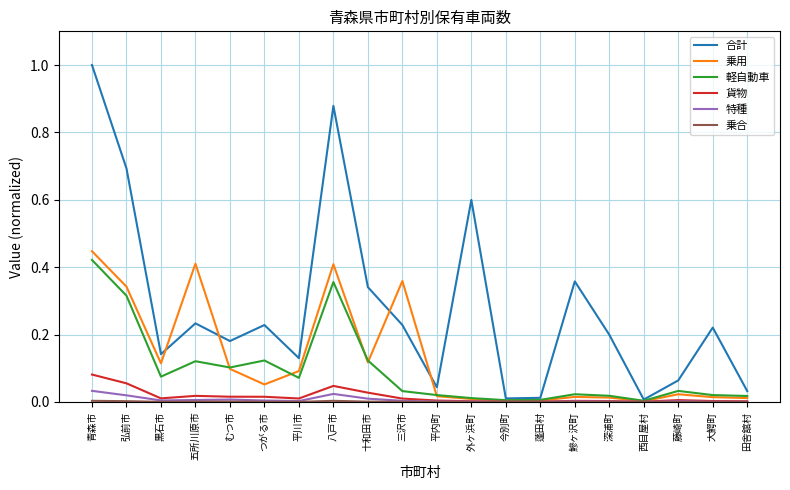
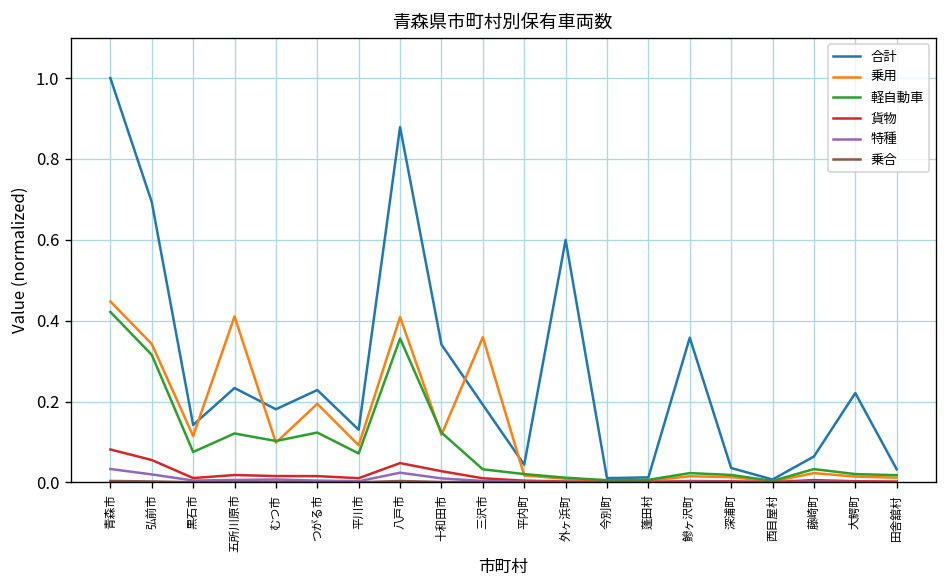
  {
    "合計": {
      "青森市": 1.00,
      "弘前市": 0.69,
      "黒石市": 0.14,
      "五所川原市": 0.23,
      "むつ市": 0.18,
      "つがる市": 0.23,
      "平川市": 0.13,
      "八戸市": 0.88,
      "十和田市": 0.34,
-     "三沢市": 0.23,
+     "三沢市": 0.19,
      "平内町": 0.04,
      "外ヶ浜町": 0.60,
      "鰺ヶ沢町": 0.36,
-     "深浦町": 0.20,
+     "深浦町": 0.04,
      "藤崎町": 0.06,
      "大鰐町": 0.22,
      "田舎舘村": 0.03
    },
    "乗用": {
      "青森市": 0.45,
      "弘前市": 0.34,
      "黒石市": 0.11,
      "五所川原市": 0.41,
-     "つがる市": 0.05,
+     "つがる市": 0.19,
      "平川市": 0.09,
      "八戸市": 0.41,
      "三沢市": 0.36,
      "鰺ヶ沢町": 0.02,
      "藤崎町": 0.02
    },
    "軽自動車": {
      "青森市": 0.42,
      "弘前市": 0.32,
      "黒石市": 0.08,
      "五所川原市": 0.12,
      "つがる市": 0.12,
      "平川市": 0.07,
      "八戸市": 0.36,
      "三沢市": 0.03,
      "鰺ヶ沢町": 0.02,
      "藤崎町": 0.03
    },
    "貨物": {
      "青森市": 0.08,
      "弘前市": 0.06,
      "五所川原市": 0.02,
      "むつ市": 0.02,
      "つがる市": 0.02,
      "平川市": 0.01,
      "八戸市": 0.05,
      "十和田市": 0.03
    },
    "特種": {
      "青森市": 0.03,
      "弘前市": 0.02,
      "八戸市": 0.02,
      "十和田市": 0.01
    },
    "乗合": {
      "青森市": 0.00,
      "弘前市": 0.00,
      "八戸市": 0.00,
      "十和田市": 0.00
    }
  }
